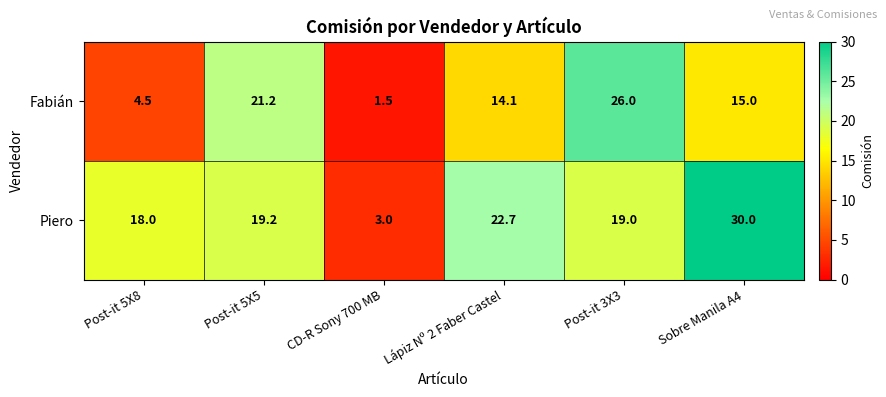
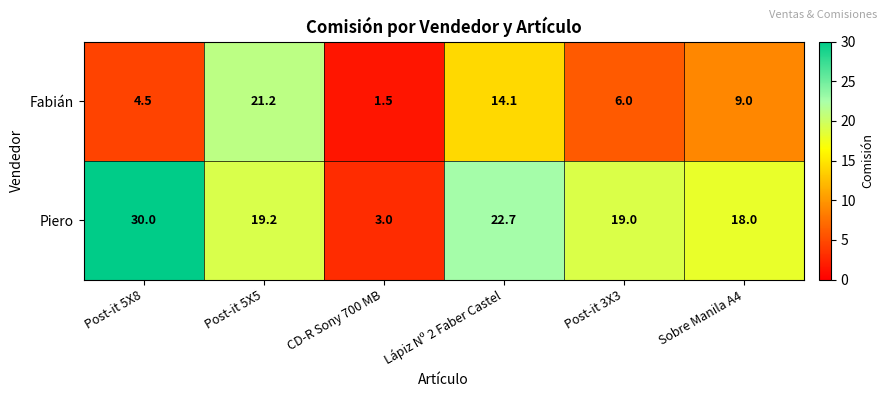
  {
    "Fabián": {
      "Post-it 5X8": 4.5,
      "Post-it 5X5": 21.2,
      "CD-R Sony 700 MB": 1.5,
      "Lápiz Nº 2 Faber Castel": 14.1,
-     "Post-it 3X3": 26.0,
-     "Sobre Manila A4": 15.0
+     "Post-it 3X3": 6.0,
+     "Sobre Manila A4": 9.0
    },
    "Piero": {
-     "Post-it 5X8": 18.0,
+     "Post-it 5X8": 30.0,
      "Post-it 5X5": 19.2,
      "CD-R Sony 700 MB": 3.0,
      "Lápiz Nº 2 Faber Castel": 22.7,
      "Post-it 3X3": 19.0,
-     "Sobre Manila A4": 30.0
+     "Sobre Manila A4": 18.0
    }
  }
